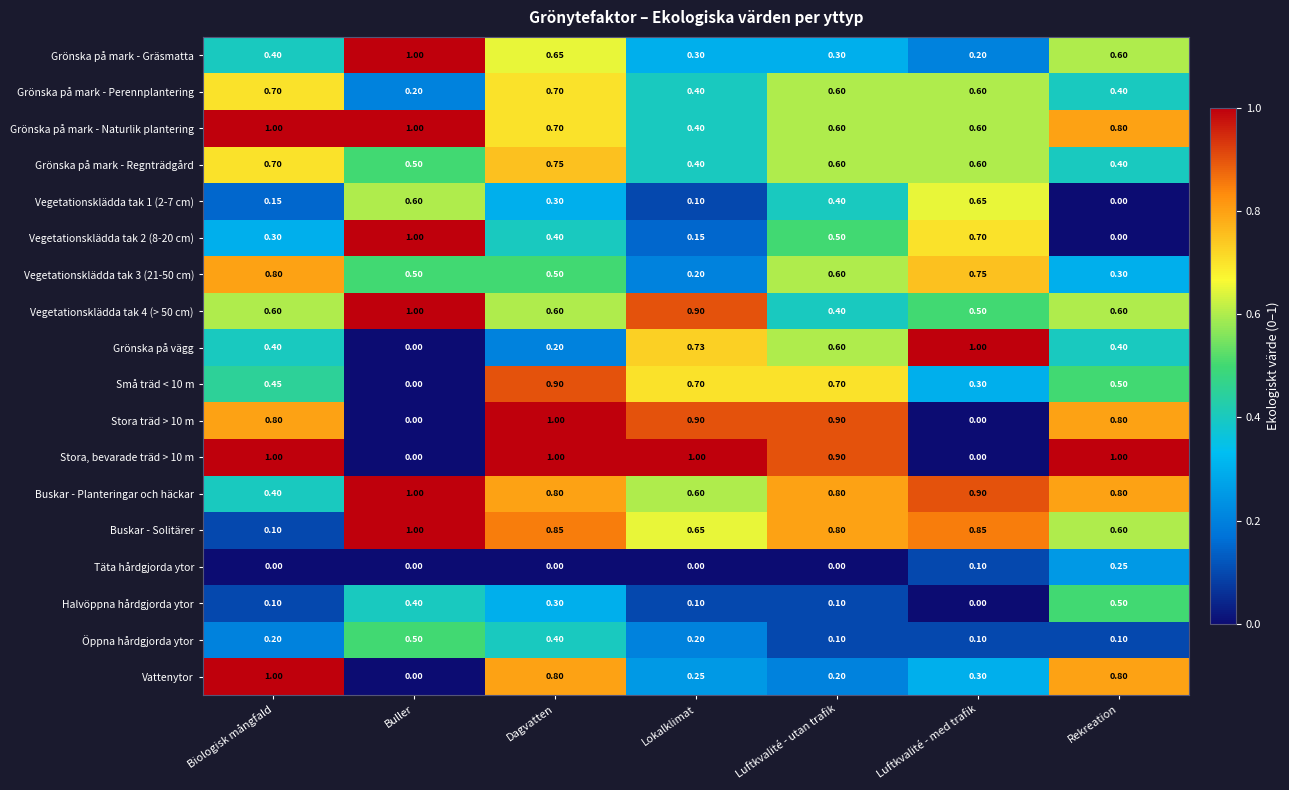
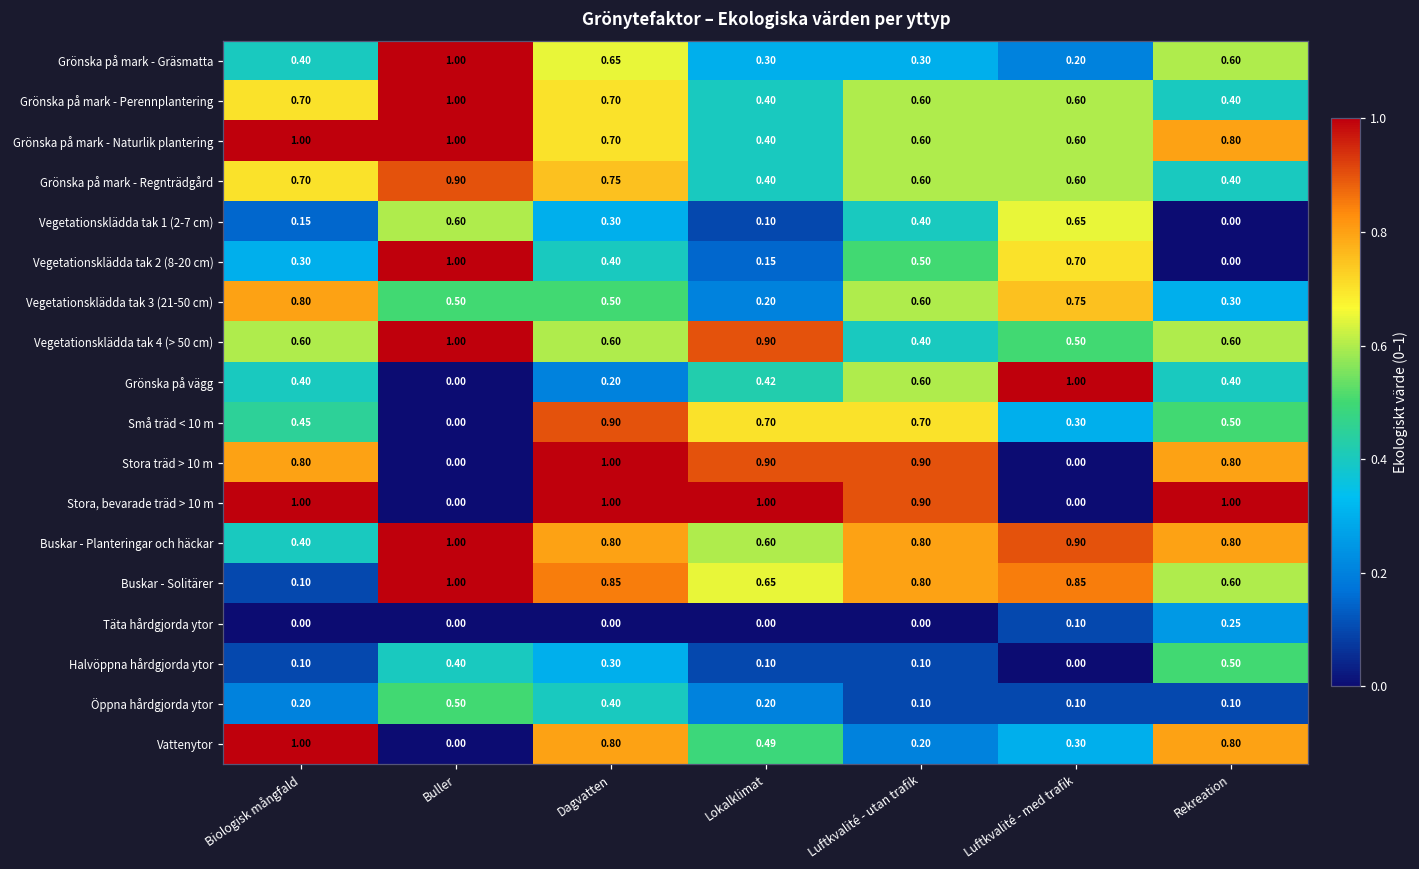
  {
    "Grönska på mark - Gräsmatta": {
      "Biologisk mångfald": 0.40,
      "Buller": 1.00,
      "Dagvatten": 0.65,
      "Lokalklimat": 0.30,
      "Luftkvalité - utan trafik": 0.30,
      "Luftkvalité - med trafik": 0.20,
      "Rekreation": 0.60
    },
    "Grönska på mark - Perennplantering": {
      "Biologisk mångfald": 0.70,
-     "Buller": 0.20,
+     "Buller": 1.00,
      "Dagvatten": 0.70,
      "Lokalklimat": 0.40,
      "Luftkvalité - utan trafik": 0.60,
      "Luftkvalité - med trafik": 0.60,
      "Rekreation": 0.40
    },
    "Grönska på mark - Naturlik plantering": {
      "Biologisk mångfald": 1.00,
      "Buller": 1.00,
      "Dagvatten": 0.70,
      "Lokalklimat": 0.40,
      "Luftkvalité - utan trafik": 0.60,
      "Luftkvalité - med trafik": 0.60,
      "Rekreation": 0.80
    },
    "Grönska på mark - Regnträdgård": {
      "Biologisk mångfald": 0.70,
-     "Buller": 0.50,
+     "Buller": 0.90,
      "Dagvatten": 0.75,
      "Lokalklimat": 0.40,
      "Luftkvalité - utan trafik": 0.60,
      "Luftkvalité - med trafik": 0.60,
      "Rekreation": 0.40
    },
    "Vegetationsklädda tak 1 (2-7 cm)": {
      "Biologisk mångfald": 0.15,
      "Buller": 0.60,
      "Dagvatten": 0.30,
      "Lokalklimat": 0.10,
      "Luftkvalité - utan trafik": 0.40,
      "Luftkvalité - med trafik": 0.65,
      "Rekreation": 0.00
    },
    "Vegetationsklädda tak 2 (8-20 cm)": {
      "Biologisk mångfald": 0.30,
      "Buller": 1.00,
      "Dagvatten": 0.40,
      "Lokalklimat": 0.15,
      "Luftkvalité - utan trafik": 0.50,
      "Luftkvalité - med trafik": 0.70,
      "Rekreation": 0.00
    },
    "Vegetationsklädda tak 3 (21-50 cm)": {
      "Biologisk mångfald": 0.80,
      "Buller": 0.50,
      "Dagvatten": 0.50,
      "Lokalklimat": 0.20,
      "Luftkvalité - utan trafik": 0.60,
      "Luftkvalité - med trafik": 0.75,
      "Rekreation": 0.30
    },
    "Vegetationsklädda tak 4 (> 50 cm)": {
      "Biologisk mångfald": 0.60,
      "Buller": 1.00,
      "Dagvatten": 0.60,
      "Lokalklimat": 0.90,
      "Luftkvalité - utan trafik": 0.40,
      "Luftkvalité - med trafik": 0.50,
      "Rekreation": 0.60
    },
    "Grönska på vägg": {
      "Biologisk mångfald": 0.40,
      "Buller": 0.00,
      "Dagvatten": 0.20,
-     "Lokalklimat": 0.73,
+     "Lokalklimat": 0.42,
      "Luftkvalité - utan trafik": 0.60,
      "Luftkvalité - med trafik": 1.00,
      "Rekreation": 0.40
    },
    "Små träd < 10 m": {
      "Biologisk mångfald": 0.45,
      "Buller": 0.00,
      "Dagvatten": 0.90,
      "Lokalklimat": 0.70,
      "Luftkvalité - utan trafik": 0.70,
      "Luftkvalité - med trafik": 0.30,
      "Rekreation": 0.50
    },
    "Stora träd > 10 m": {
      "Biologisk mångfald": 0.80,
      "Buller": 0.00,
      "Dagvatten": 1.00,
      "Lokalklimat": 0.90,
      "Luftkvalité - utan trafik": 0.90,
      "Luftkvalité - med trafik": 0.00,
      "Rekreation": 0.80
    },
    "Stora, bevarade träd > 10 m": {
      "Biologisk mångfald": 1.00,
      "Buller": 0.00,
      "Dagvatten": 1.00,
      "Lokalklimat": 1.00,
      "Luftkvalité - utan trafik": 0.90,
      "Luftkvalité - med trafik": 0.00,
      "Rekreation": 1.00
    },
    "Buskar - Planteringar och häckar": {
      "Biologisk mångfald": 0.40,
      "Buller": 1.00,
      "Dagvatten": 0.80,
      "Lokalklimat": 0.60,
      "Luftkvalité - utan trafik": 0.80,
      "Luftkvalité - med trafik": 0.90,
      "Rekreation": 0.80
    },
    "Buskar - Solitärer": {
      "Biologisk mångfald": 0.10,
      "Buller": 1.00,
      "Dagvatten": 0.85,
      "Lokalklimat": 0.65,
      "Luftkvalité - utan trafik": 0.80,
      "Luftkvalité - med trafik": 0.85,
      "Rekreation": 0.60
    },
    "Täta hårdgjorda ytor": {
      "Biologisk mångfald": 0.00,
      "Buller": 0.00,
      "Dagvatten": 0.00,
      "Lokalklimat": 0.00,
      "Luftkvalité - utan trafik": 0.00,
      "Luftkvalité - med trafik": 0.10,
      "Rekreation": 0.25
    },
    "Halvöppna hårdgjorda ytor": {
      "Biologisk mångfald": 0.10,
      "Buller": 0.40,
      "Dagvatten": 0.30,
      "Lokalklimat": 0.10,
      "Luftkvalité - utan trafik": 0.10,
      "Luftkvalité - med trafik": 0.00,
      "Rekreation": 0.50
    },
    "Öppna hårdgjorda ytor": {
      "Biologisk mångfald": 0.20,
      "Buller": 0.50,
      "Dagvatten": 0.40,
      "Lokalklimat": 0.20,
      "Luftkvalité - utan trafik": 0.10,
      "Luftkvalité - med trafik": 0.10,
      "Rekreation": 0.10
    },
    "Vattenytor": {
      "Biologisk mångfald": 1.00,
      "Buller": 0.00,
      "Dagvatten": 0.80,
-     "Lokalklimat": 0.25,
+     "Lokalklimat": 0.49,
      "Luftkvalité - utan trafik": 0.20,
      "Luftkvalité - med trafik": 0.30,
      "Rekreation": 0.80
    }
  }
